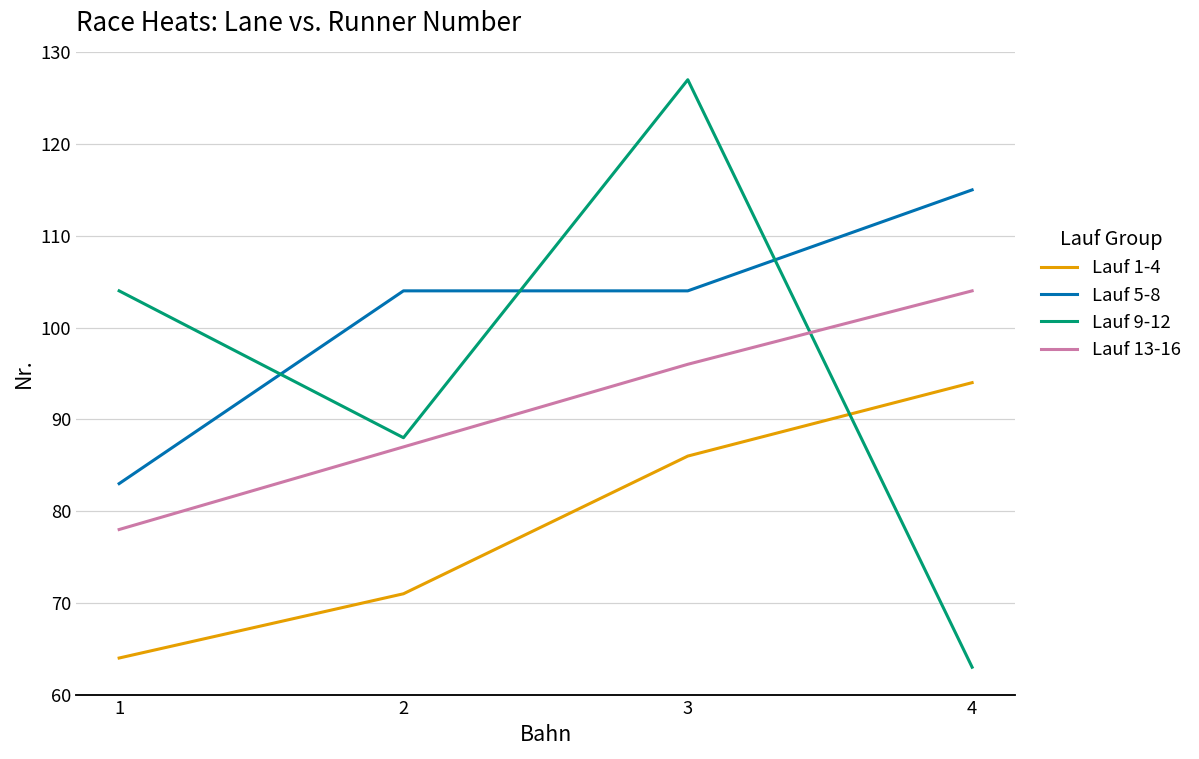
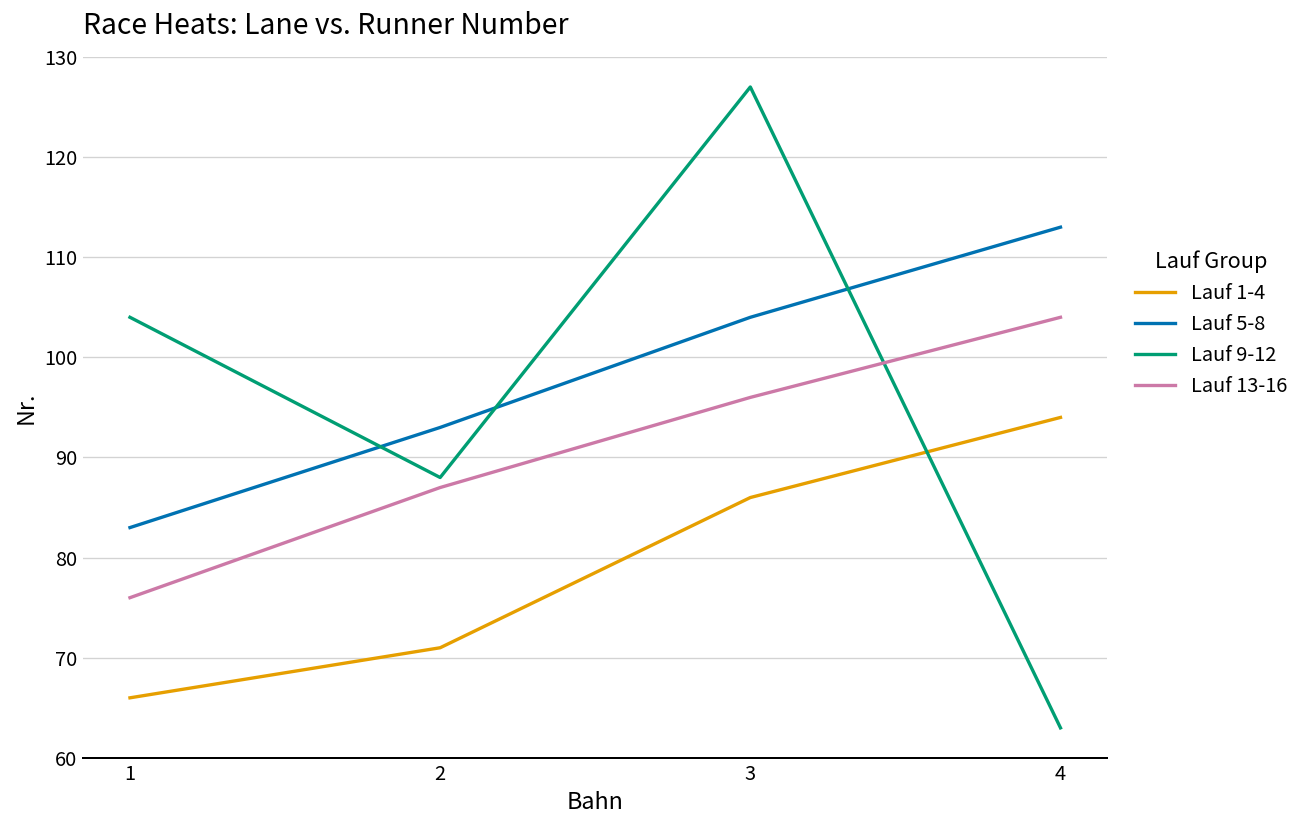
  {
    "Lauf 1-4": {
-     "1": 64,
+     "1": 66,
      "2": 71,
      "3": 86,
      "4": 94
    },
    "Lauf 5-8": {
      "1": 83,
-     "2": 104,
+     "2": 93,
      "3": 104,
-     "4": 115
+     "4": 113
    },
    "Lauf 9-12": {
      "1": 104,
      "2": 88,
      "3": 127,
      "4": 63
    },
    "Lauf 13-16": {
-     "1": 78,
+     "1": 76,
      "2": 87,
      "3": 96,
      "4": 104
    }
  }
